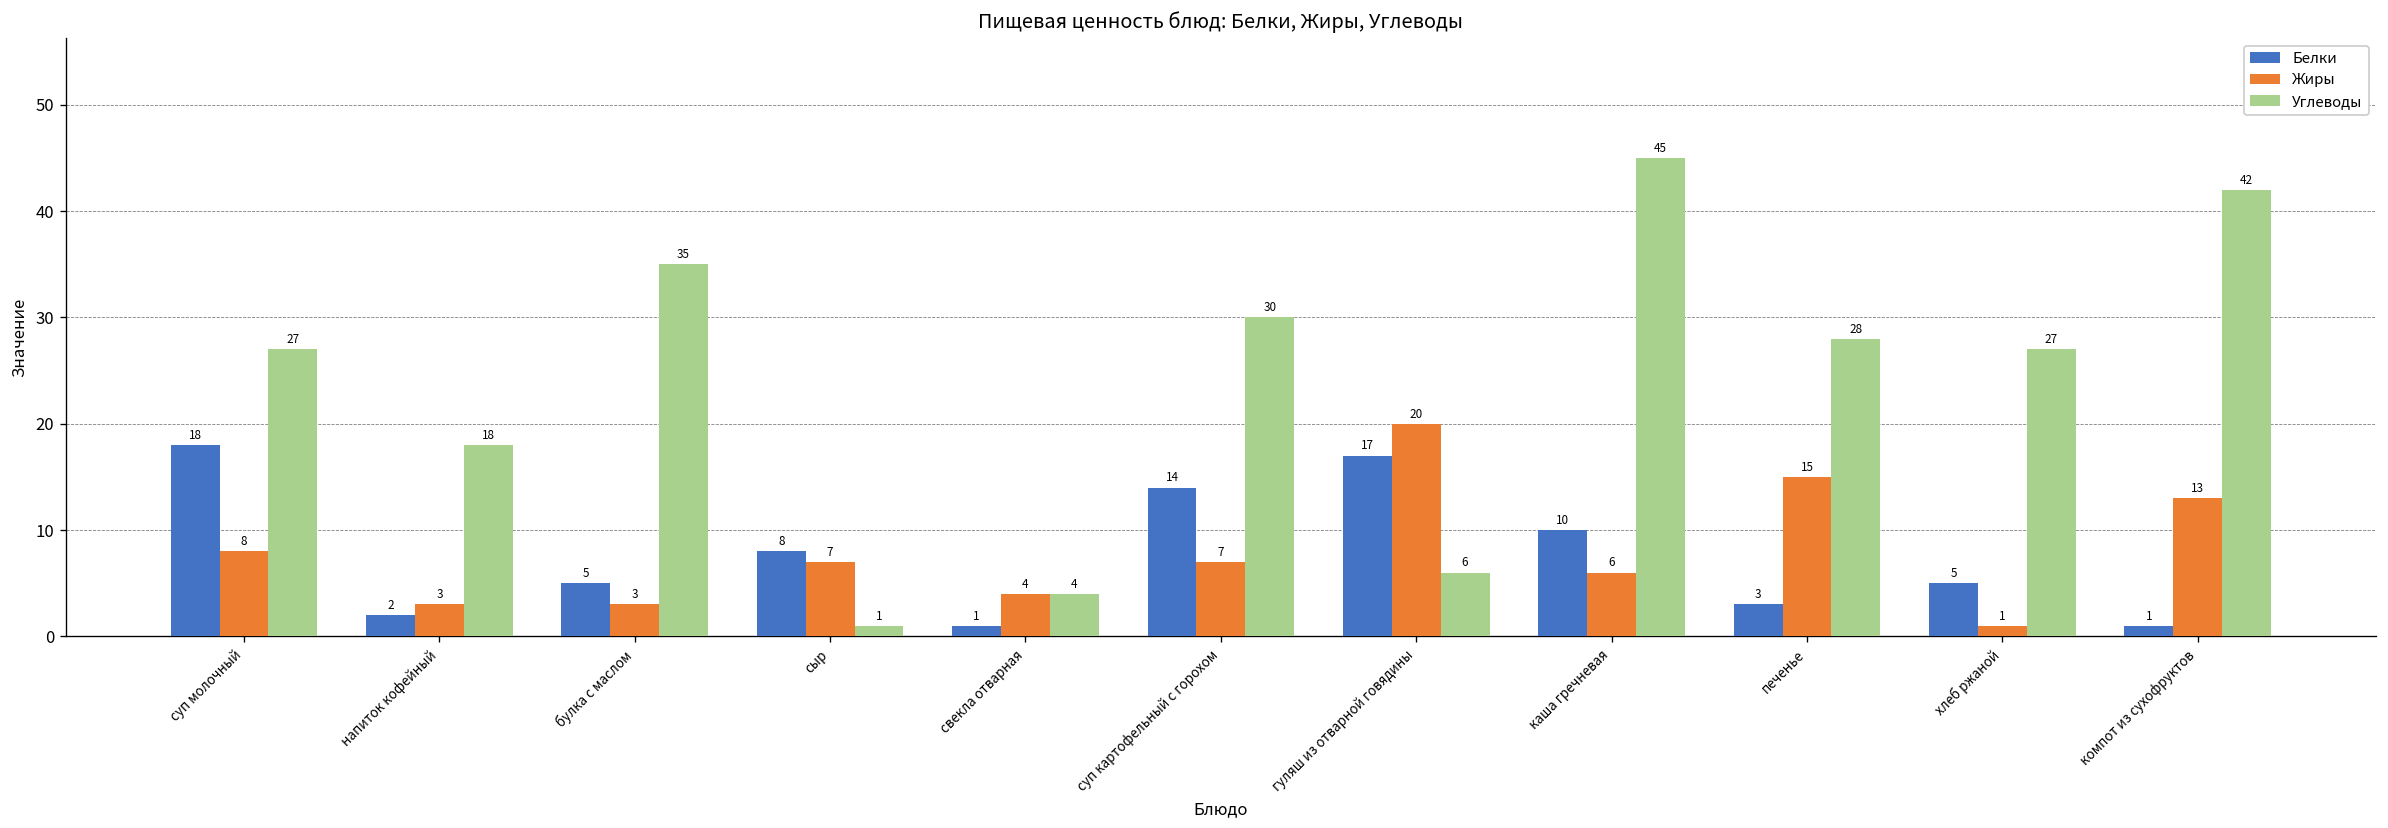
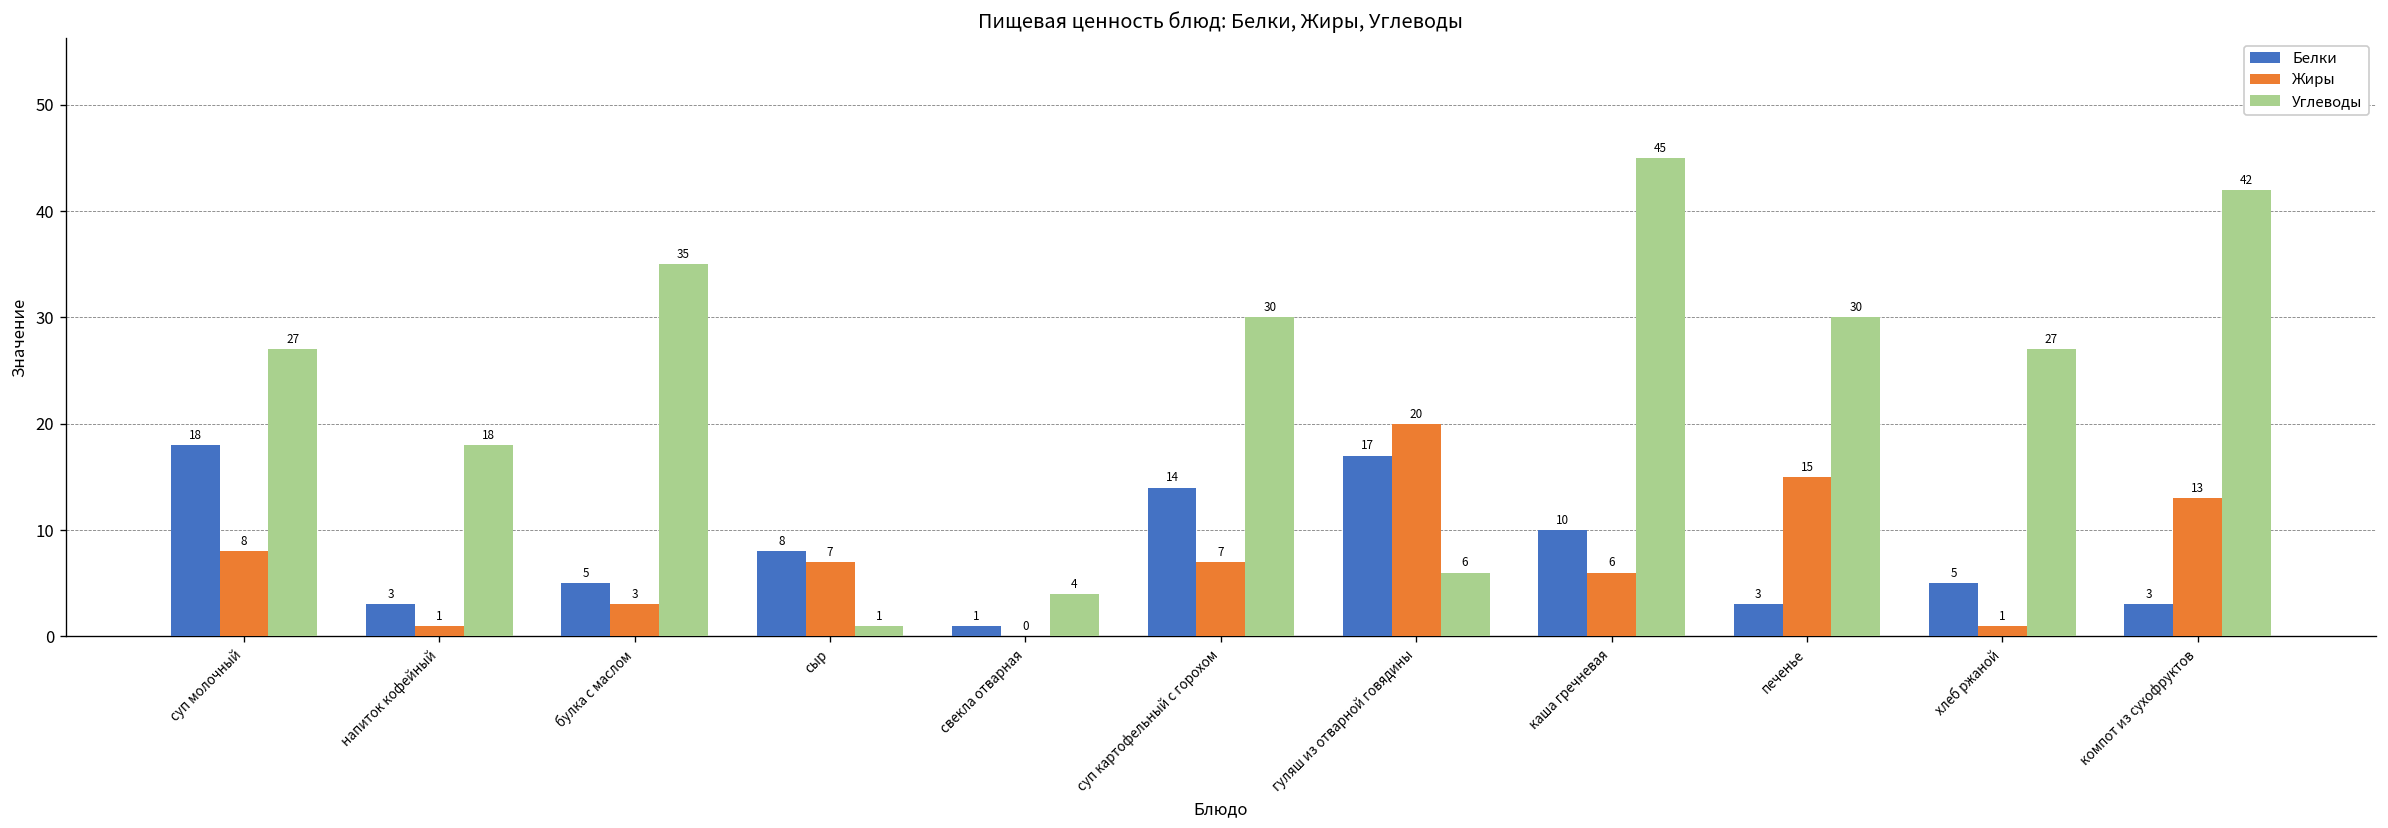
  {
    "Белки": {
      "суп молочный": 18,
-     "напиток кофейный": 2,
+     "напиток кофейный": 3,
      "булка с маслом": 5,
      "сыр": 8,
      "свекла отварная": 1,
      "суп картофельный с горохом": 14,
      "гуляш из отварной говядины": 17,
      "каша гречневая": 10,
      "печенье": 3,
      "хлеб ржаной": 5,
-     "компот из сухофруктов": 1
+     "компот из сухофруктов": 3
    },
    "Жиры": {
      "суп молочный": 8,
-     "напиток кофейный": 3,
+     "напиток кофейный": 1,
      "булка с маслом": 3,
      "сыр": 7,
-     "свекла отварная": 4,
+     "свекла отварная": 0,
      "суп картофельный с горохом": 7,
      "гуляш из отварной говядины": 20,
      "каша гречневая": 6,
      "печенье": 15,
      "хлеб ржаной": 1,
      "компот из сухофруктов": 13
    },
    "Углеводы": {
      "суп молочный": 27,
      "напиток кофейный": 18,
      "булка с маслом": 35,
      "сыр": 1,
      "свекла отварная": 4,
      "суп картофельный с горохом": 30,
      "гуляш из отварной говядины": 6,
      "каша гречневая": 45,
-     "печенье": 28,
+     "печенье": 30,
      "хлеб ржаной": 27,
      "компот из сухофруктов": 42
    }
  }
